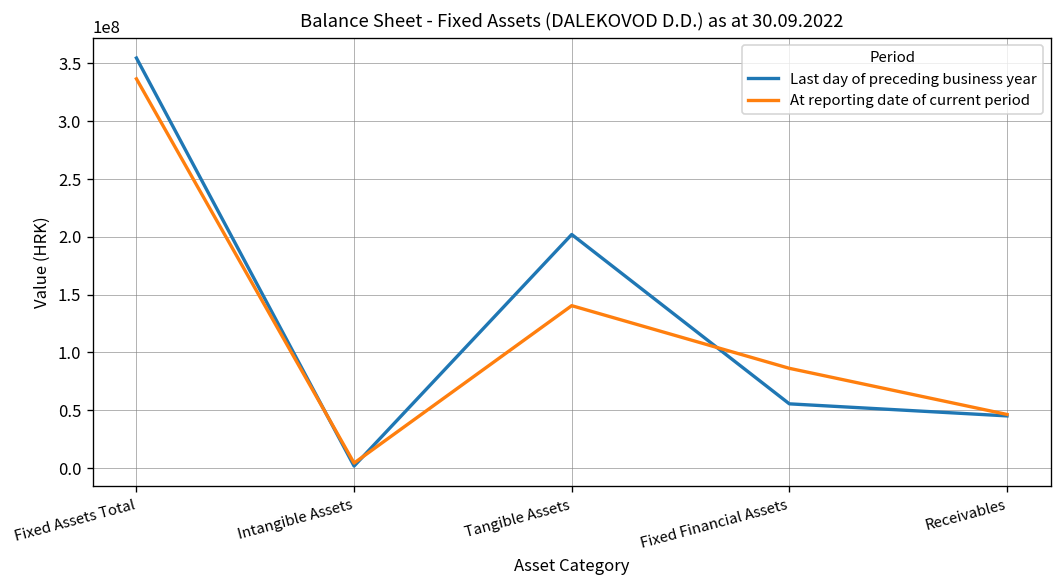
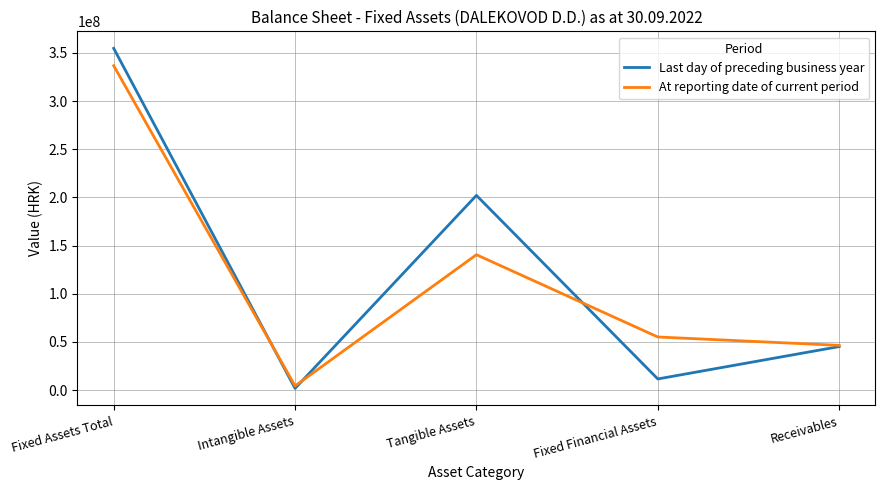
  {
    "Last day of preceding business year": {
      "Fixed Assets Total": 350000000,
      "Tangible Assets": 200000000,
-     "Fixed Financial Assets": 60000000
+     "Fixed Financial Assets": 10000000
    },
    "At reporting date of current period": {
      "Fixed Assets Total": 340000000,
      "Tangible Assets": 140000000,
-     "Fixed Financial Assets": 90000000
+     "Fixed Financial Assets": 60000000
    }
  }
